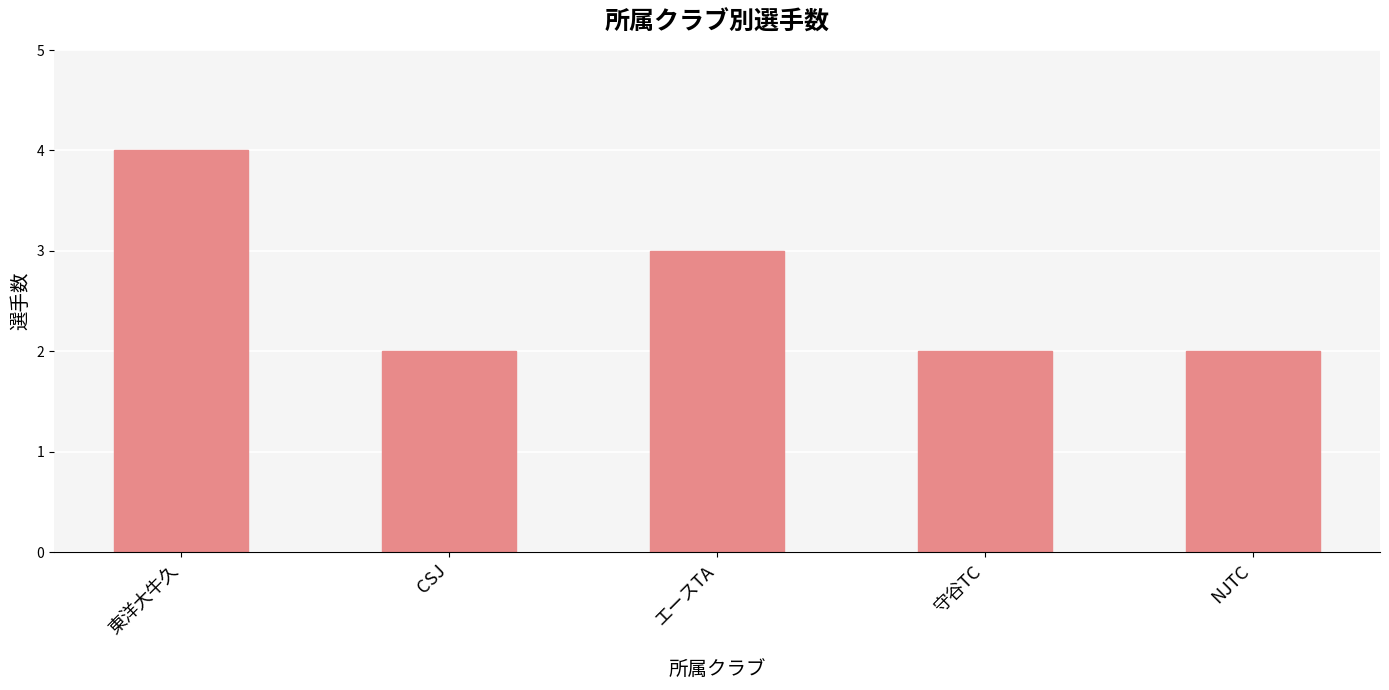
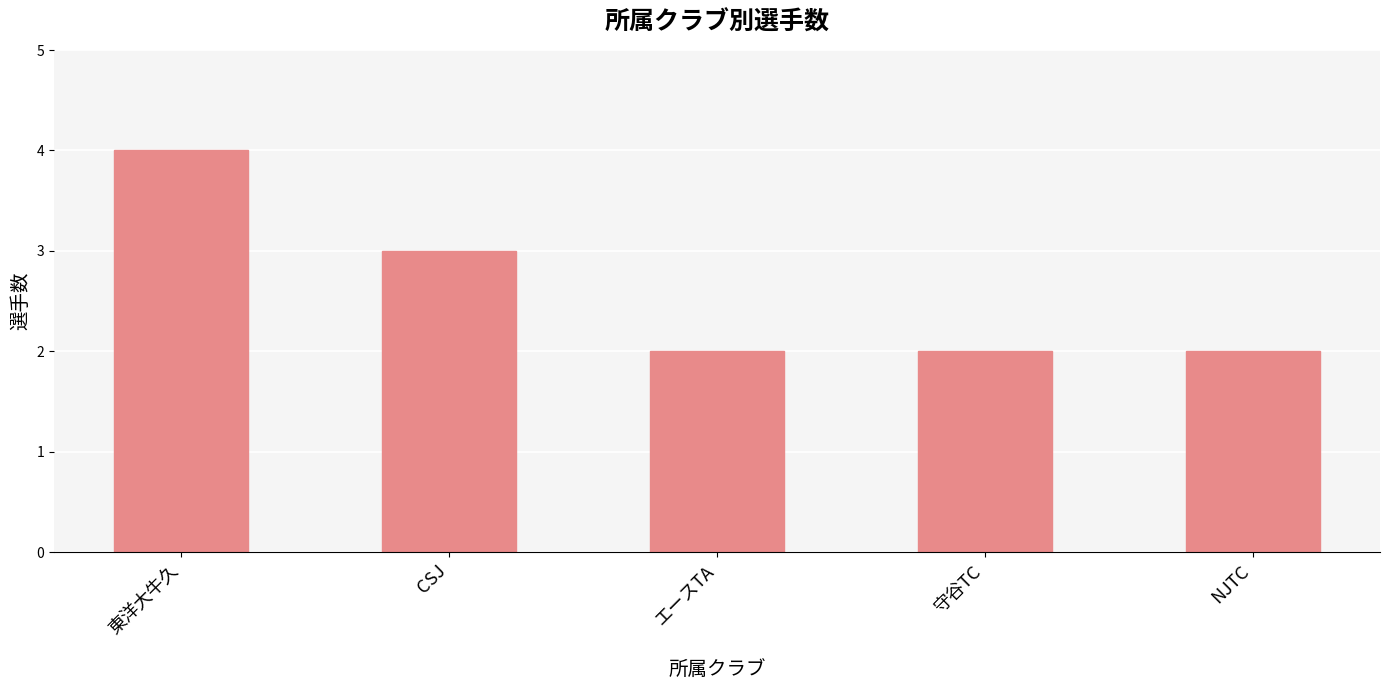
  {
    "東洋大牛久": 4,
-   "CSJ": 2,
-   "エースTA": 3,
+   "CSJ": 3,
+   "エースTA": 2,
    "守谷TC": 2,
    "NJTC": 2
  }
